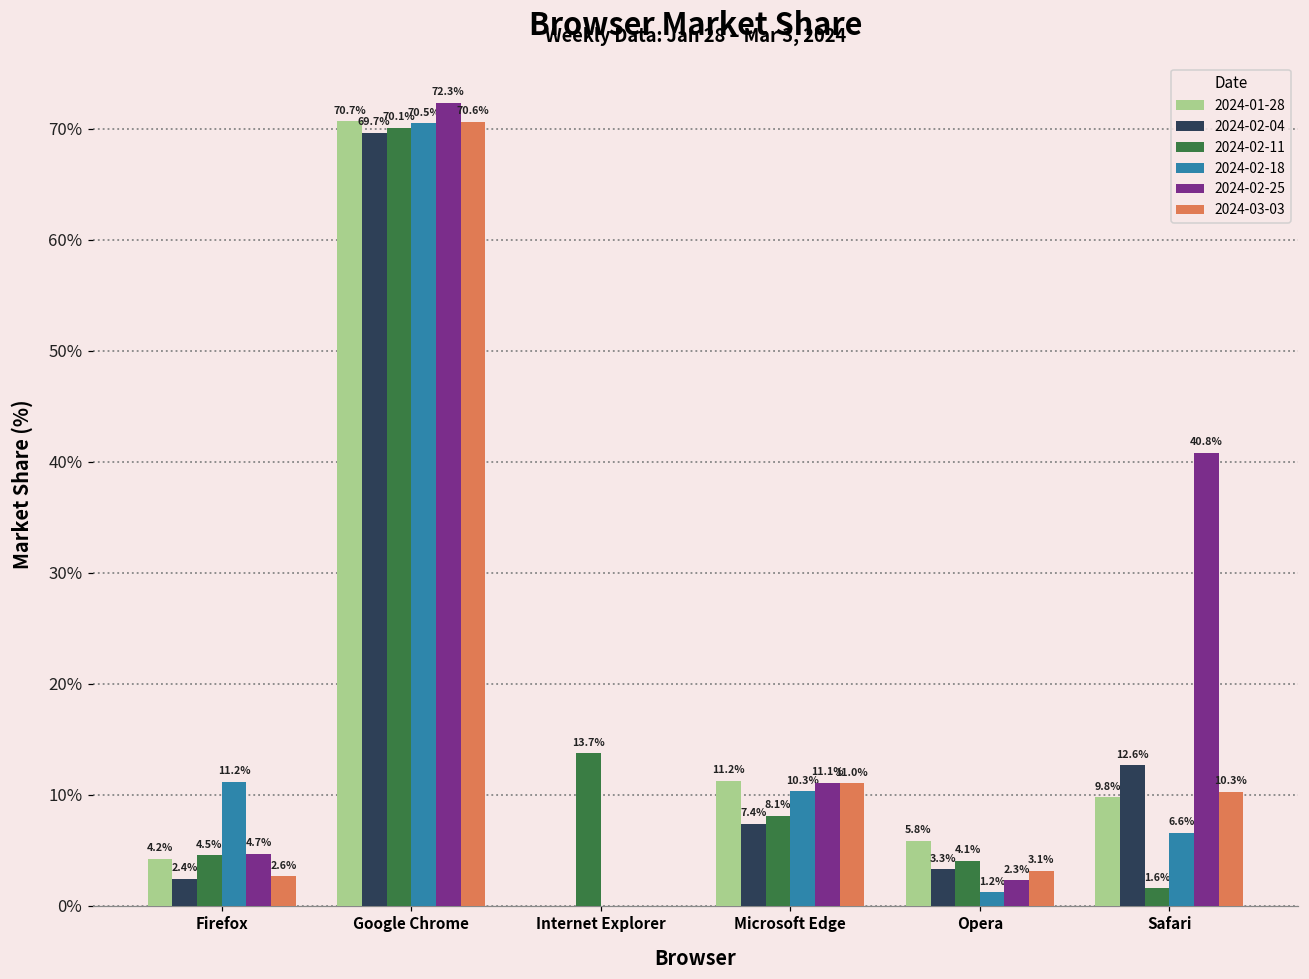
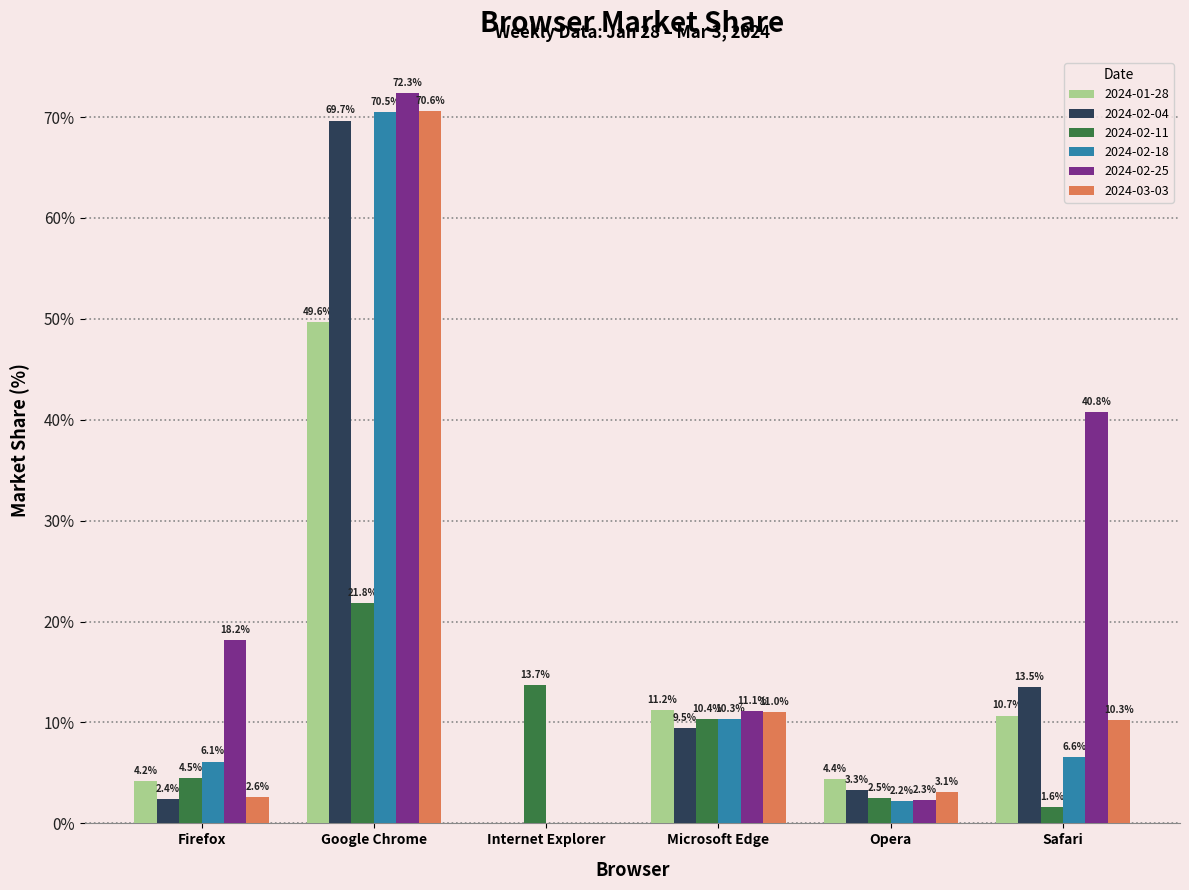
  {
    "2024-01-28": {
      "Firefox": "4.2%",
-     "Google Chrome": "70.7%",
+     "Google Chrome": "49.6%",
      "Microsoft Edge": "11.2%",
-     "Opera": "5.8%",
-     "Safari": "9.8%"
+     "Opera": "4.4%",
+     "Safari": "10.7%"
    },
    "2024-02-04": {
      "Firefox": "2.4%",
      "Google Chrome": "69.7%",
-     "Microsoft Edge": "7.4%",
+     "Microsoft Edge": "9.5%",
      "Opera": "3.3%",
-     "Safari": "12.6%"
+     "Safari": "13.5%"
    },
    "2024-02-11": {
      "Firefox": "4.5%",
-     "Google Chrome": "70.1%",
+     "Google Chrome": "21.8%",
      "Internet Explorer": "13.7%",
-     "Microsoft Edge": "8.1%",
-     "Opera": "4.1%",
+     "Microsoft Edge": "10.4%",
+     "Opera": "2.5%",
      "Safari": "1.6%"
    },
    "2024-02-18": {
-     "Firefox": "11.2%",
+     "Firefox": "6.1%",
      "Google Chrome": "70.5%",
      "Microsoft Edge": "10.3%",
-     "Opera": "1.2%",
+     "Opera": "2.2%",
      "Safari": "6.6%"
    },
    "2024-02-25": {
-     "Firefox": "4.7%",
+     "Firefox": "18.2%",
      "Google Chrome": "72.3%",
      "Opera": "2.3%",
      "Safari": "40.8%"
    },
    "2024-03-03": {
      "Firefox": "2.6%",
      "Google Chrome": "70.6%",
      "Opera": "3.1%",
      "Safari": "10.3%"
    }
  }
